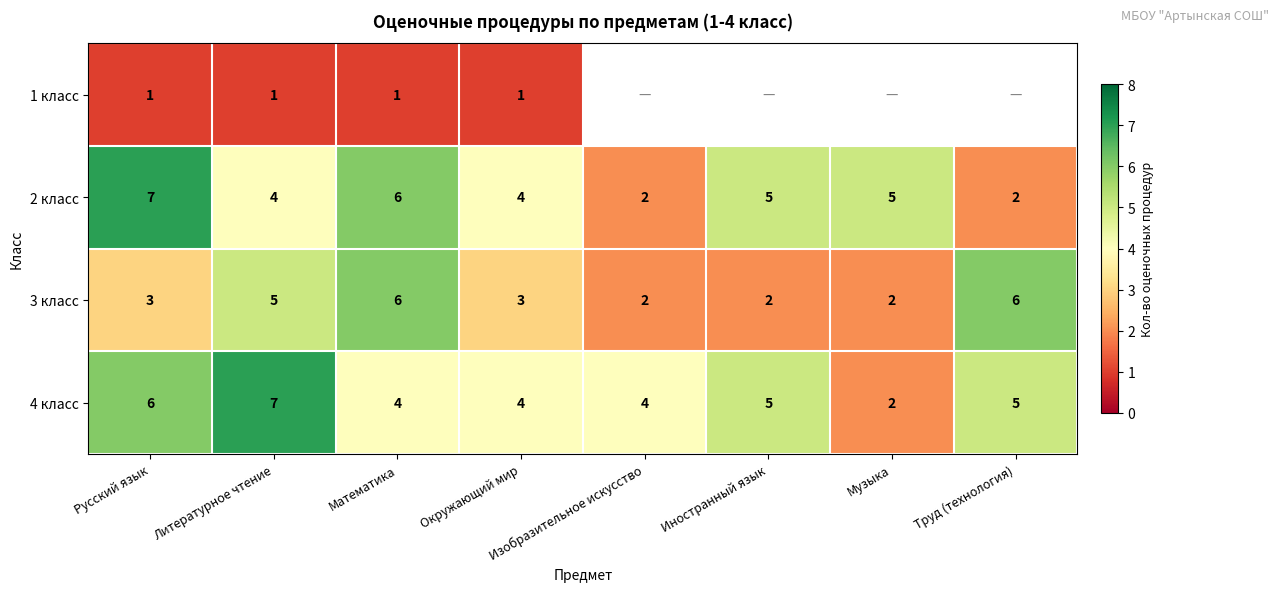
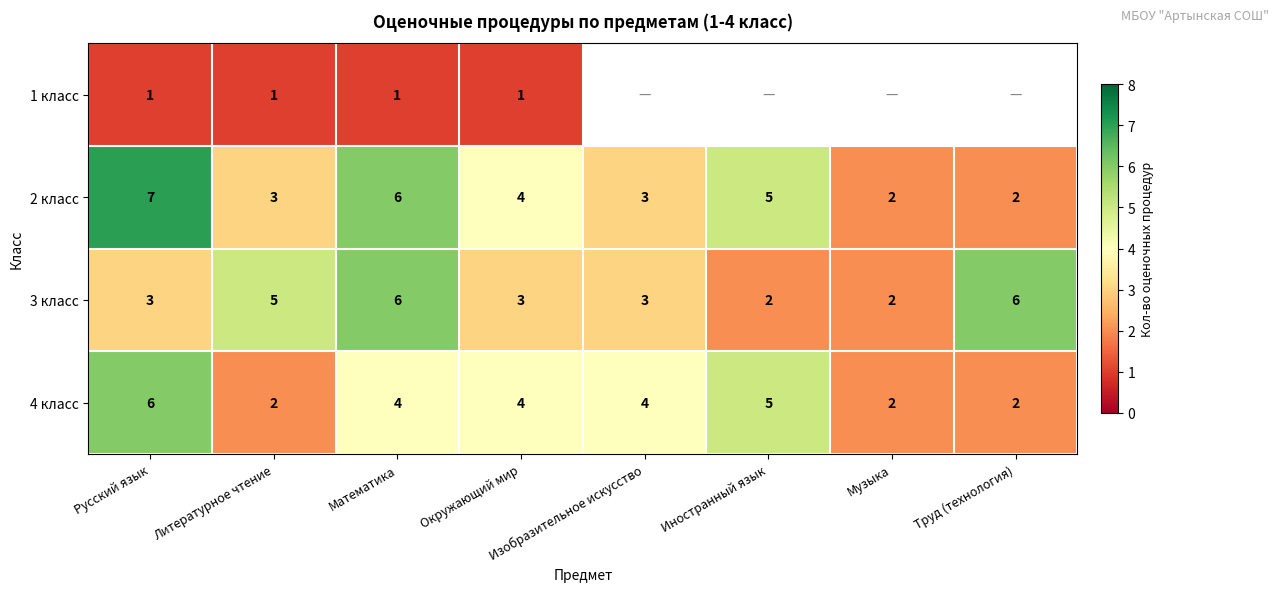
  {
    "1 класс": {
      "Русский язык": 1,
      "Литературное чтение": 1,
      "Математика": 1,
      "Окружающий мир": 1
    },
    "2 класс": {
      "Русский язык": 7,
-     "Литературное чтение": 4,
+     "Литературное чтение": 3,
      "Математика": 6,
      "Окружающий мир": 4,
-     "Изобразительное искусство": 2,
+     "Изобразительное искусство": 3,
      "Иностранный язык": 5,
-     "Музыка": 5,
+     "Музыка": 2,
      "Труд (технология)": 2
    },
    "3 класс": {
      "Русский язык": 3,
      "Литературное чтение": 5,
      "Математика": 6,
      "Окружающий мир": 3,
-     "Изобразительное искусство": 2,
+     "Изобразительное искусство": 3,
      "Иностранный язык": 2,
      "Музыка": 2,
      "Труд (технология)": 6
    },
    "4 класс": {
      "Русский язык": 6,
-     "Литературное чтение": 7,
+     "Литературное чтение": 2,
      "Математика": 4,
      "Окружающий мир": 4,
      "Изобразительное искусство": 4,
      "Иностранный язык": 5,
      "Музыка": 2,
-     "Труд (технология)": 5
+     "Труд (технология)": 2
    }
  }
